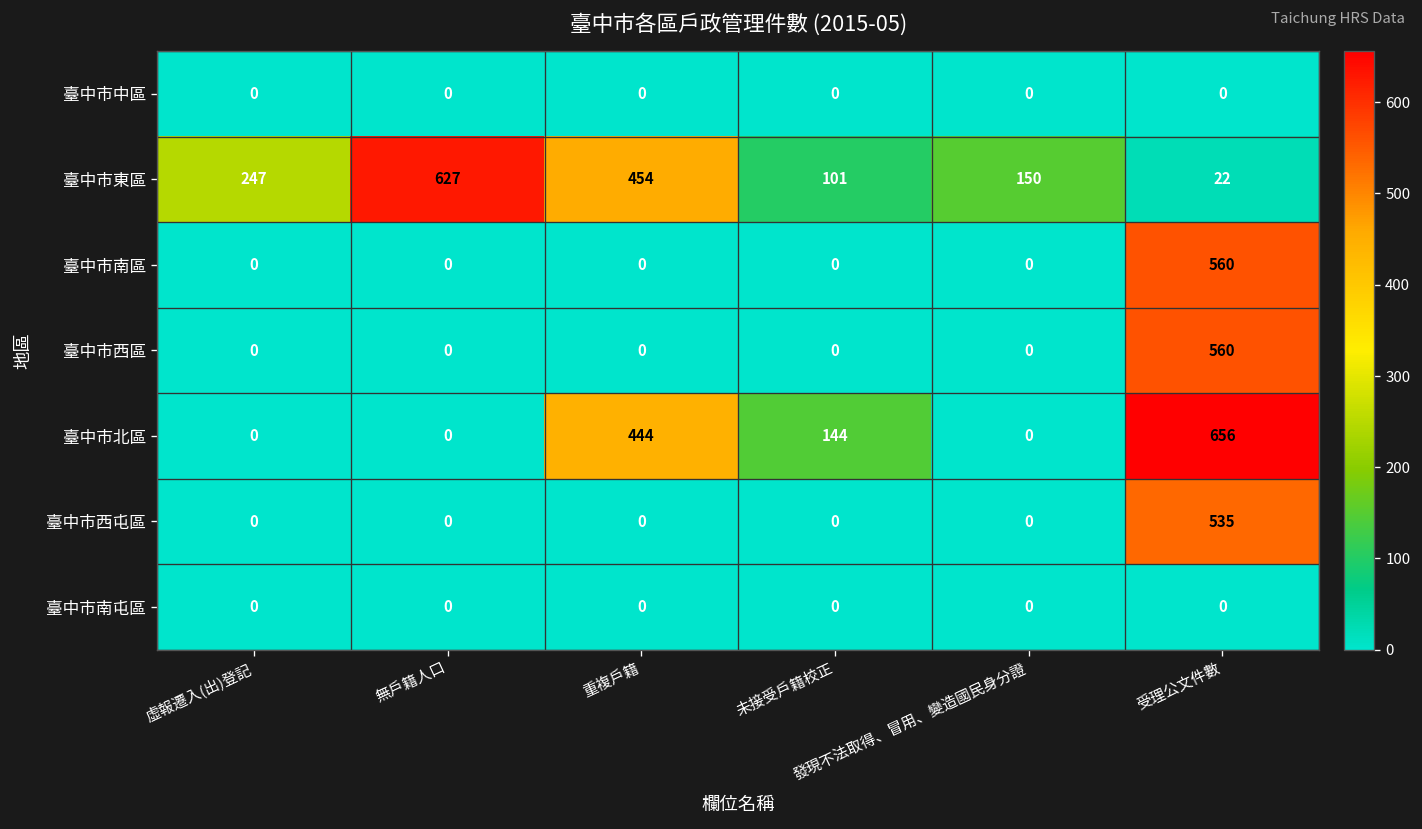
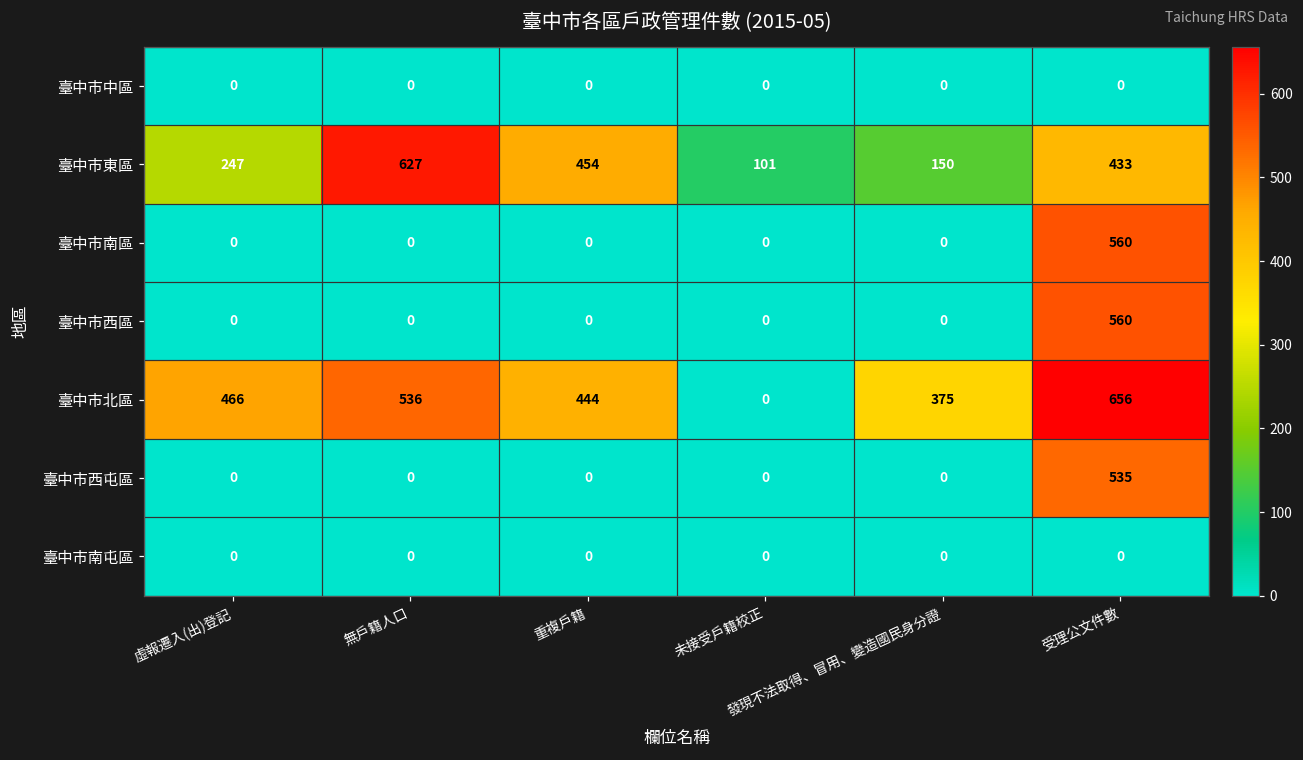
  {
    "臺中市中區": {
      "虛報遷入(出)登記": 0,
      "無戶籍人口": 0,
      "重複戶籍": 0,
      "未接受戶籍校正": 0,
      "發現不法取得、冒用、變造國民身分證": 0,
      "受理公文件數": 0
    },
    "臺中市東區": {
      "虛報遷入(出)登記": 247,
      "無戶籍人口": 627,
      "重複戶籍": 454,
      "未接受戶籍校正": 101,
      "發現不法取得、冒用、變造國民身分證": 150,
-     "受理公文件數": 22
+     "受理公文件數": 433
    },
    "臺中市南區": {
      "虛報遷入(出)登記": 0,
      "無戶籍人口": 0,
      "重複戶籍": 0,
      "未接受戶籍校正": 0,
      "發現不法取得、冒用、變造國民身分證": 0,
      "受理公文件數": 560
    },
    "臺中市西區": {
      "虛報遷入(出)登記": 0,
      "無戶籍人口": 0,
      "重複戶籍": 0,
      "未接受戶籍校正": 0,
      "發現不法取得、冒用、變造國民身分證": 0,
      "受理公文件數": 560
    },
    "臺中市北區": {
-     "虛報遷入(出)登記": 0,
-     "無戶籍人口": 0,
+     "虛報遷入(出)登記": 466,
+     "無戶籍人口": 536,
      "重複戶籍": 444,
-     "未接受戶籍校正": 144,
-     "發現不法取得、冒用、變造國民身分證": 0,
+     "未接受戶籍校正": 0,
+     "發現不法取得、冒用、變造國民身分證": 375,
      "受理公文件數": 656
    },
    "臺中市西屯區": {
      "虛報遷入(出)登記": 0,
      "無戶籍人口": 0,
      "重複戶籍": 0,
      "未接受戶籍校正": 0,
      "發現不法取得、冒用、變造國民身分證": 0,
      "受理公文件數": 535
    },
    "臺中市南屯區": {
      "虛報遷入(出)登記": 0,
      "無戶籍人口": 0,
      "重複戶籍": 0,
      "未接受戶籍校正": 0,
      "發現不法取得、冒用、變造國民身分證": 0,
      "受理公文件數": 0
    }
  }
